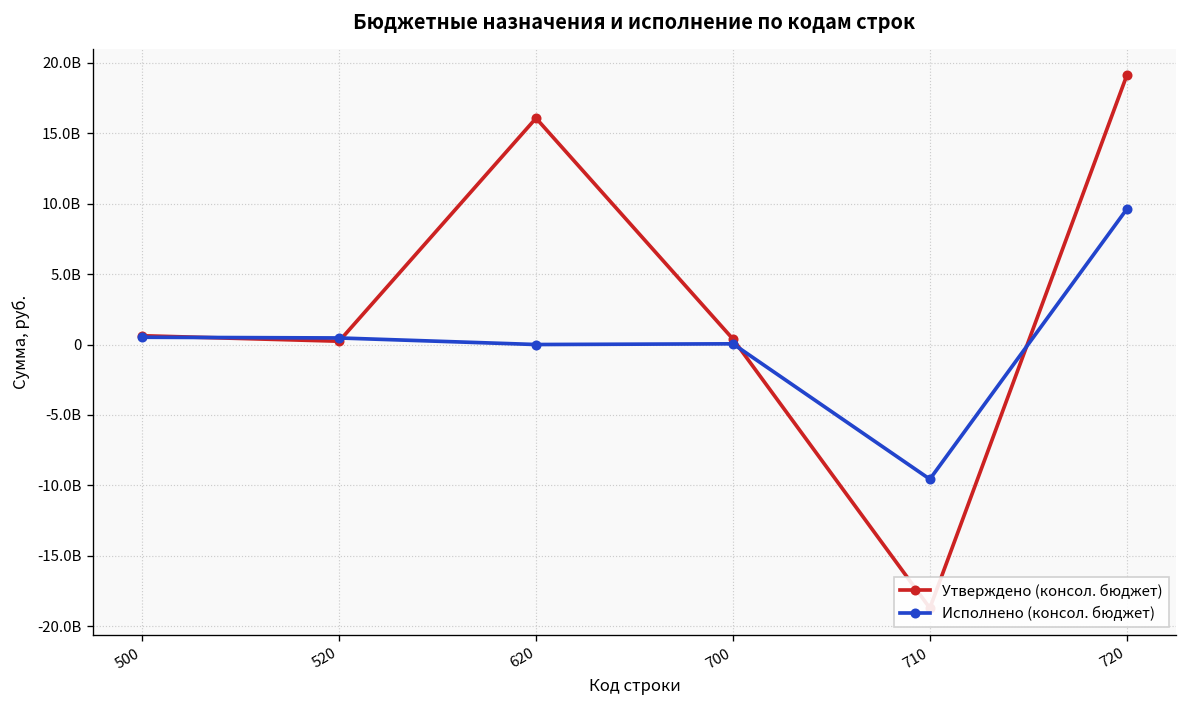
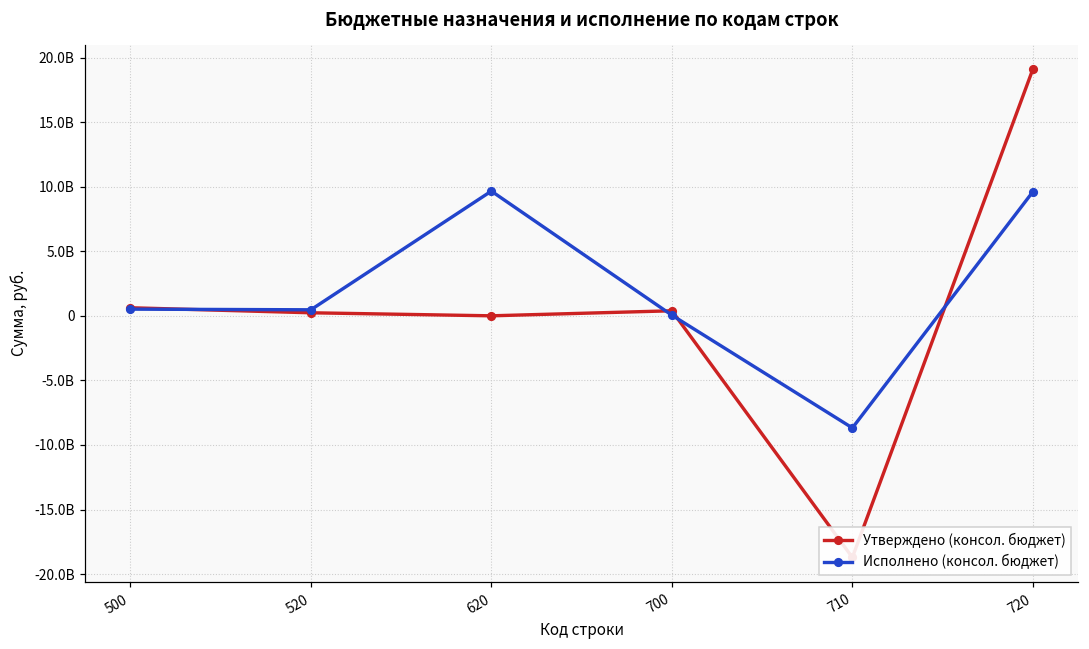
  {
    "Утверждено (консол. бюджет)": {
      "520": 200000000,
-     "620": 16100000000,
+     "620": 0,
      "700": 400000000,
      "720": 19100000000
    },
    "Исполнено (консол. бюджет)": {
      "520": 500000000,
-     "620": 0,
+     "620": 9700000000,
      "700": 0,
-     "710": -9600000000,
+     "710": -8700000000,
      "720": 9600000000
    }
  }
